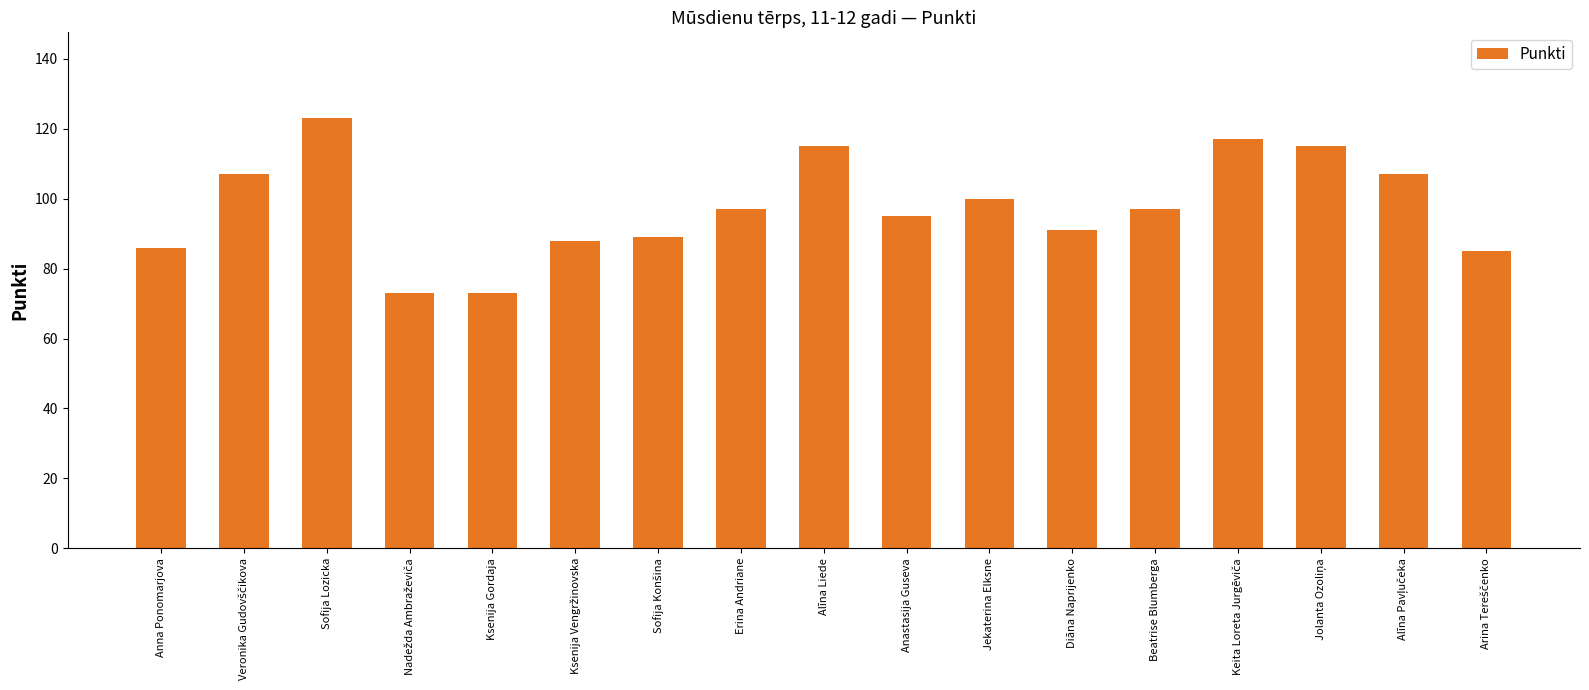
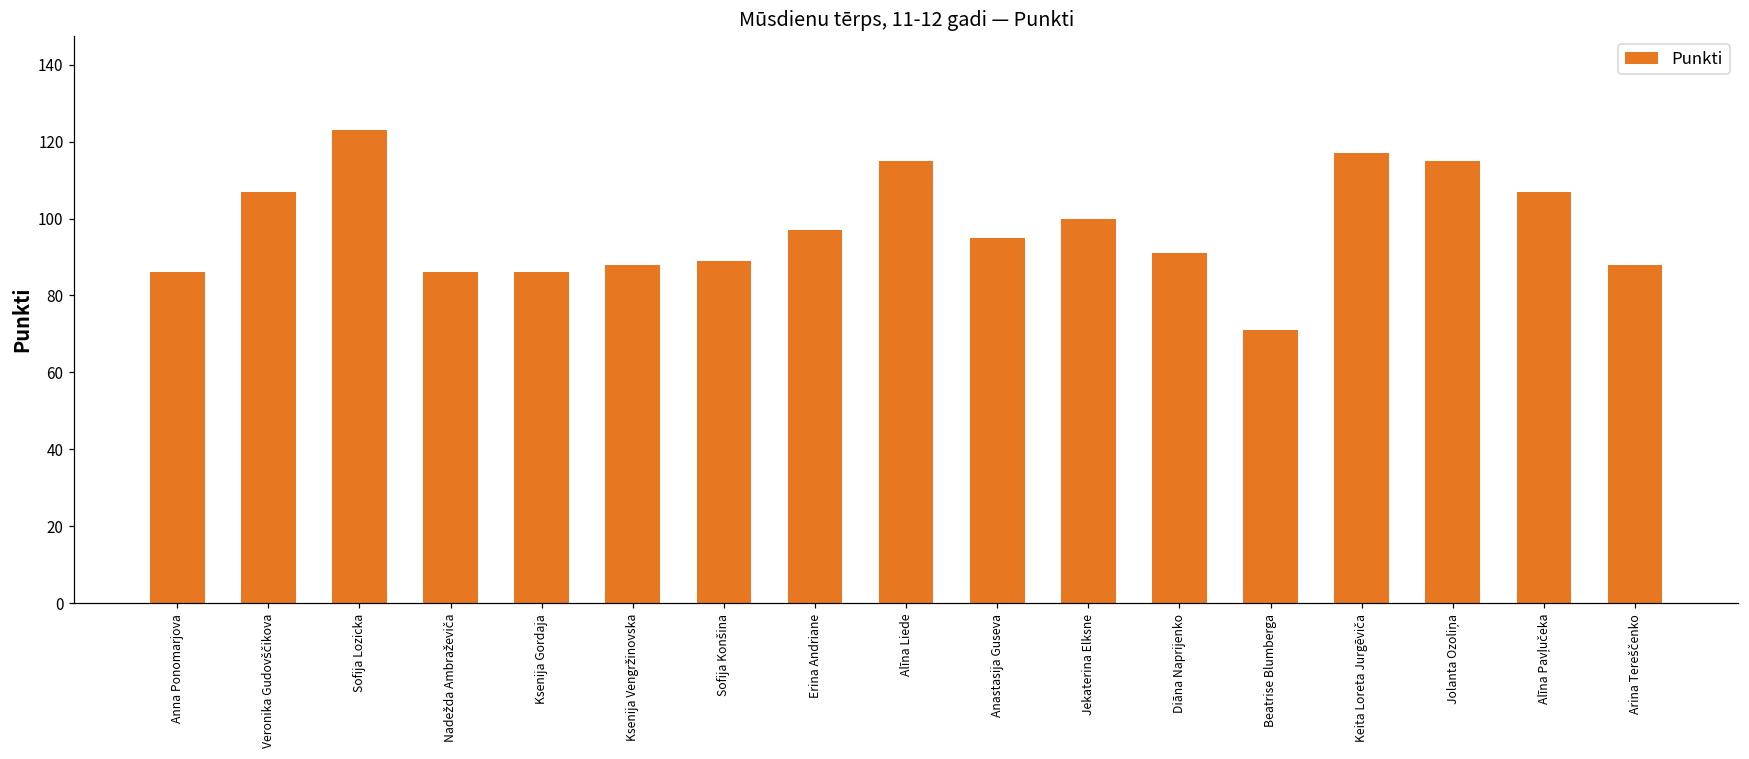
  {
    "Anna Ponomarjova": 86,
    "Veronika Gudovščikova": 107,
    "Sofija Lozicka": 123,
-   "Nadežda Ambraževiča": 73,
-   "Ksenija Gordaja": 73,
+   "Nadežda Ambraževiča": 86,
+   "Ksenija Gordaja": 86,
    "Ksenija Vengržinovska": 88,
    "Sofija Konšina": 89,
    "Erina Andriane": 97,
    "Alīna Liede": 115,
    "Anastasija Guseva": 95,
    "Jekaterina Elksne": 100,
    "Diāna Naprijenko": 91,
-   "Beatrise Blumberga": 97,
+   "Beatrise Blumberga": 71,
    "Keita Loreta Jurgēviča": 117,
    "Jolanta Ozoliņa": 115,
    "Alīna Pavļučeka": 107,
-   "Arina Tereščenko": 85
+   "Arina Tereščenko": 88
  }
